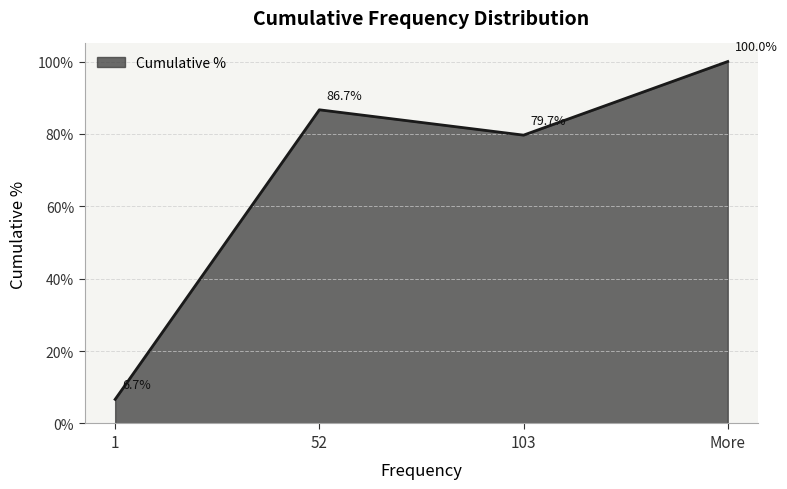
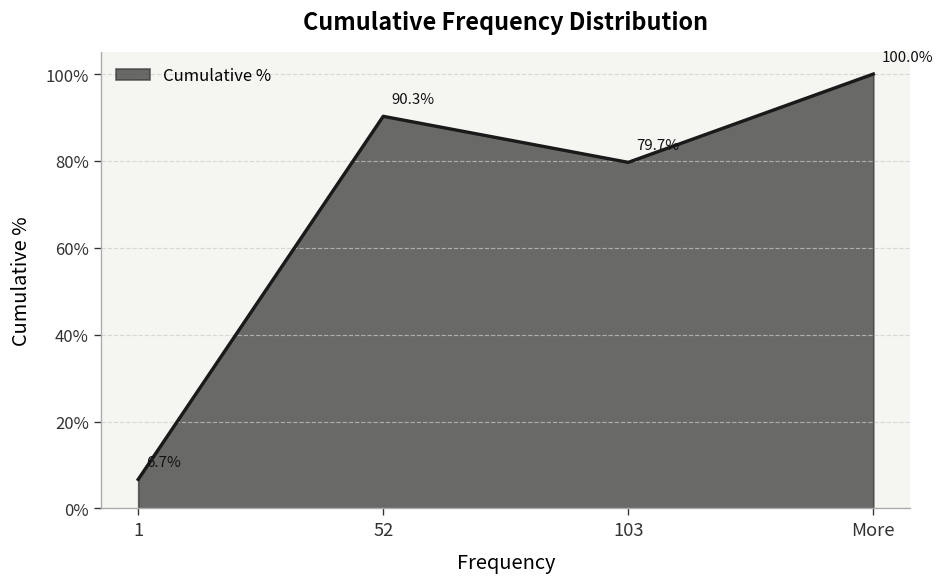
  {
    "1": "6.7%",
-   "52": "86.7%",
+   "52": "90.3%",
    "103": "79.7%",
    "More": "100.0%"
  }
